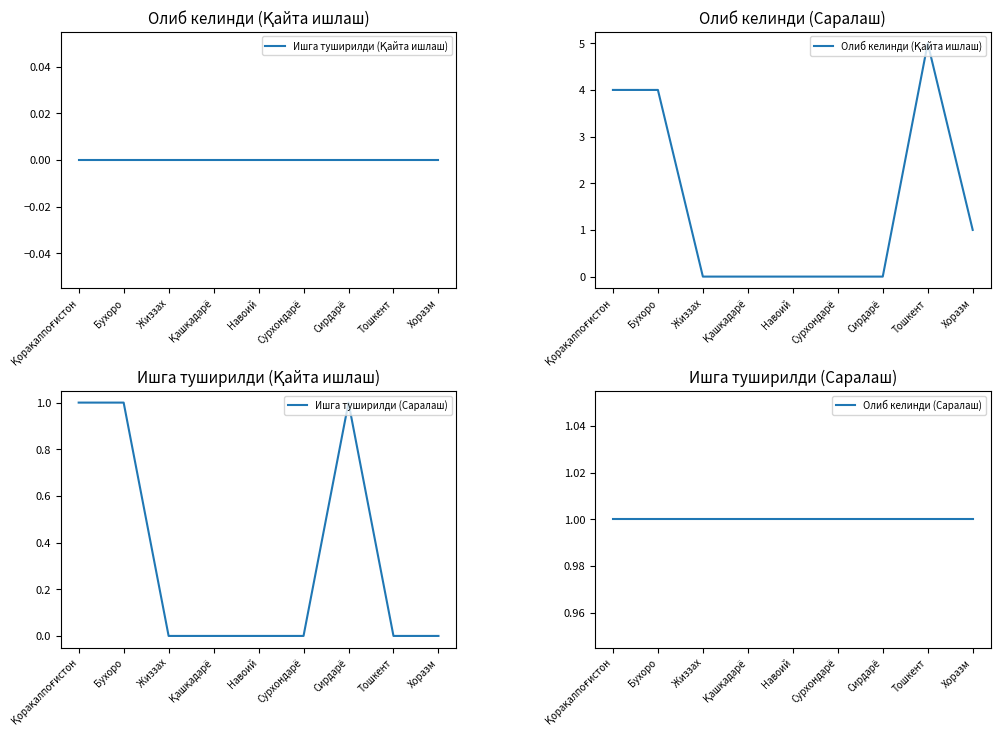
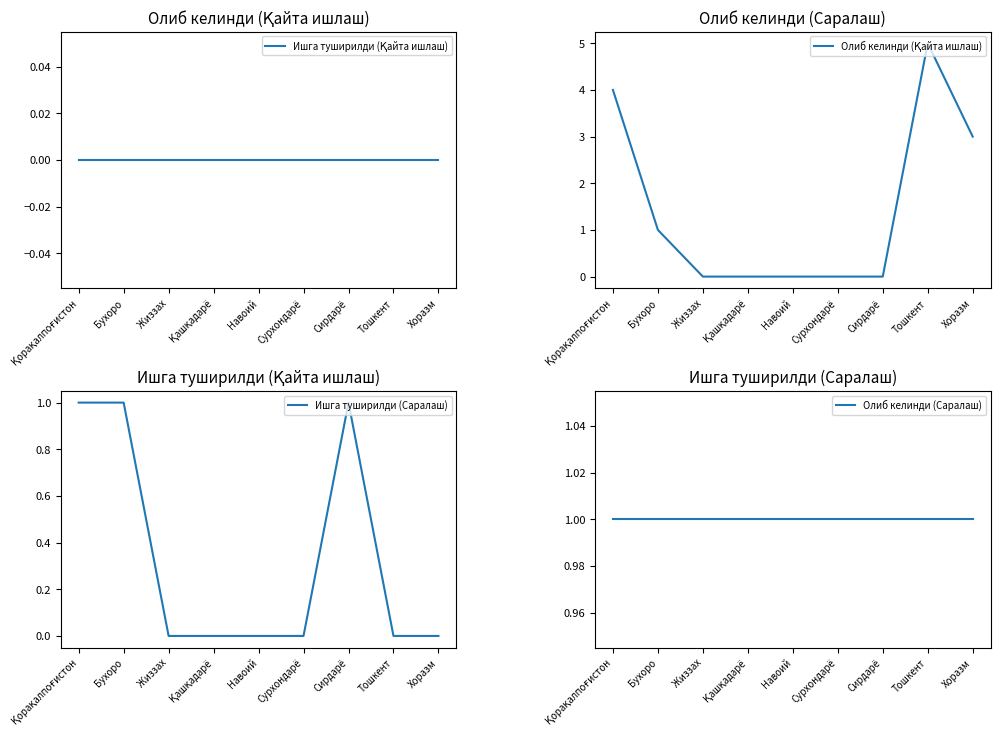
  {
    "Олиб келинди (Қайта ишлаш)": {
      "Қорақалпоғистон": 0.000,
      "Бухоро": 0.000,
      "Жиззах": 0.000,
      "Қашқадарё": 0.000,
      "Навоий": 0.000,
      "Сурхондарё": 0.000,
      "Сирдарё": 0.000,
      "Тошкент": 0.000,
      "Хоразм": 0.000
    },
    "Олиб келинди (Саралаш)": {
      "Қорақалпоғистон": 4,
-     "Бухоро": 4,
+     "Бухоро": 1,
      "Жиззах": 0,
      "Қашқадарё": 0,
      "Навоий": 0,
      "Сурхондарё": 0,
      "Сирдарё": 0,
-     "Хоразм": 1
+     "Хоразм": 3
    },
    "Ишга туширилди (Қайта ишлаш)": {
      "Қорақалпоғистон": 1.00,
      "Бухоро": 1.00,
      "Жиззах": 0.00,
      "Қашқадарё": 0.00,
      "Навоий": 0.00,
      "Сурхондарё": 0.00,
      "Тошкент": 0.00,
      "Хоразм": 0.00
    },
    "Ишга туширилди (Саралаш)": {
      "Қорақалпоғистон": 1.000,
      "Бухоро": 1.000,
      "Жиззах": 1.000,
      "Қашқадарё": 1.000,
      "Навоий": 1.000,
      "Сурхондарё": 1.000,
      "Сирдарё": 1.000,
      "Тошкент": 1.000,
      "Хоразм": 1.000
    }
  }
